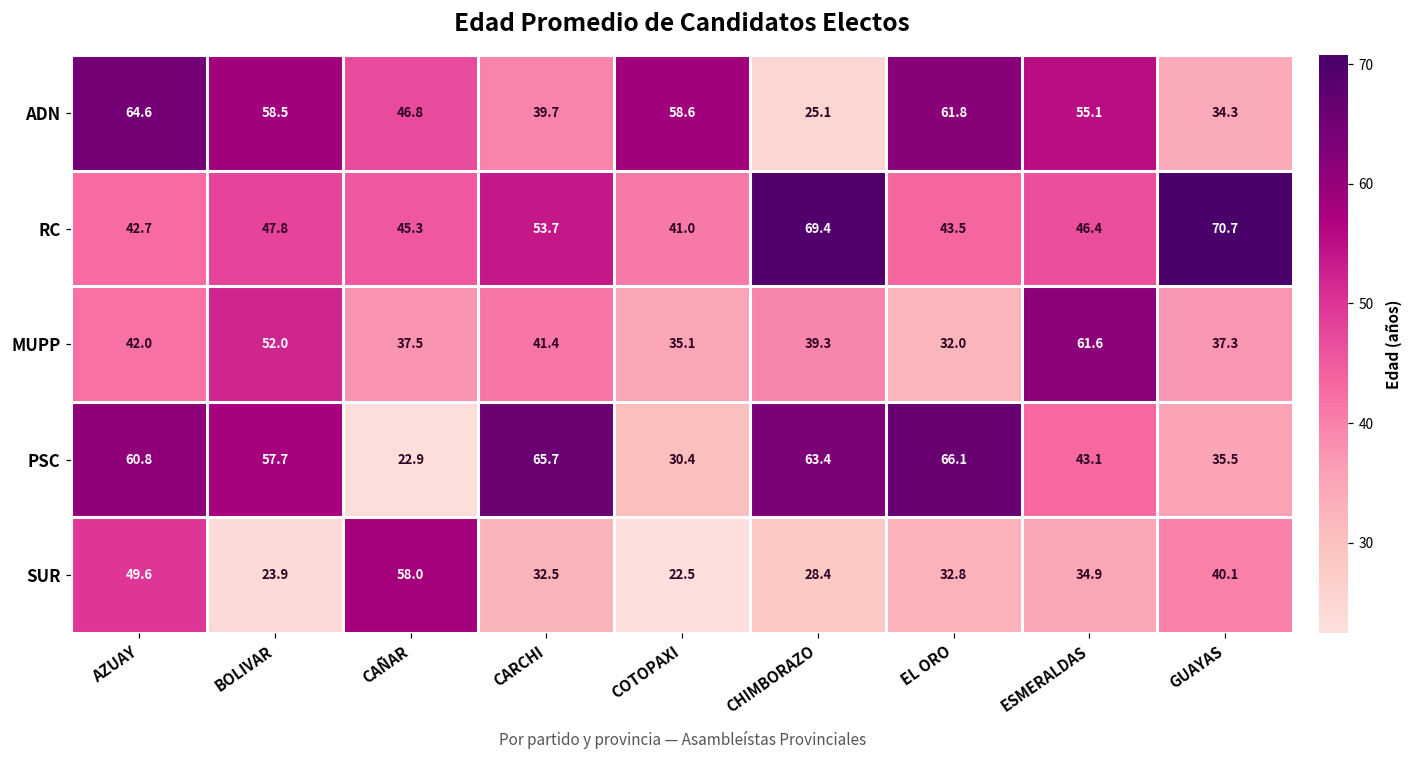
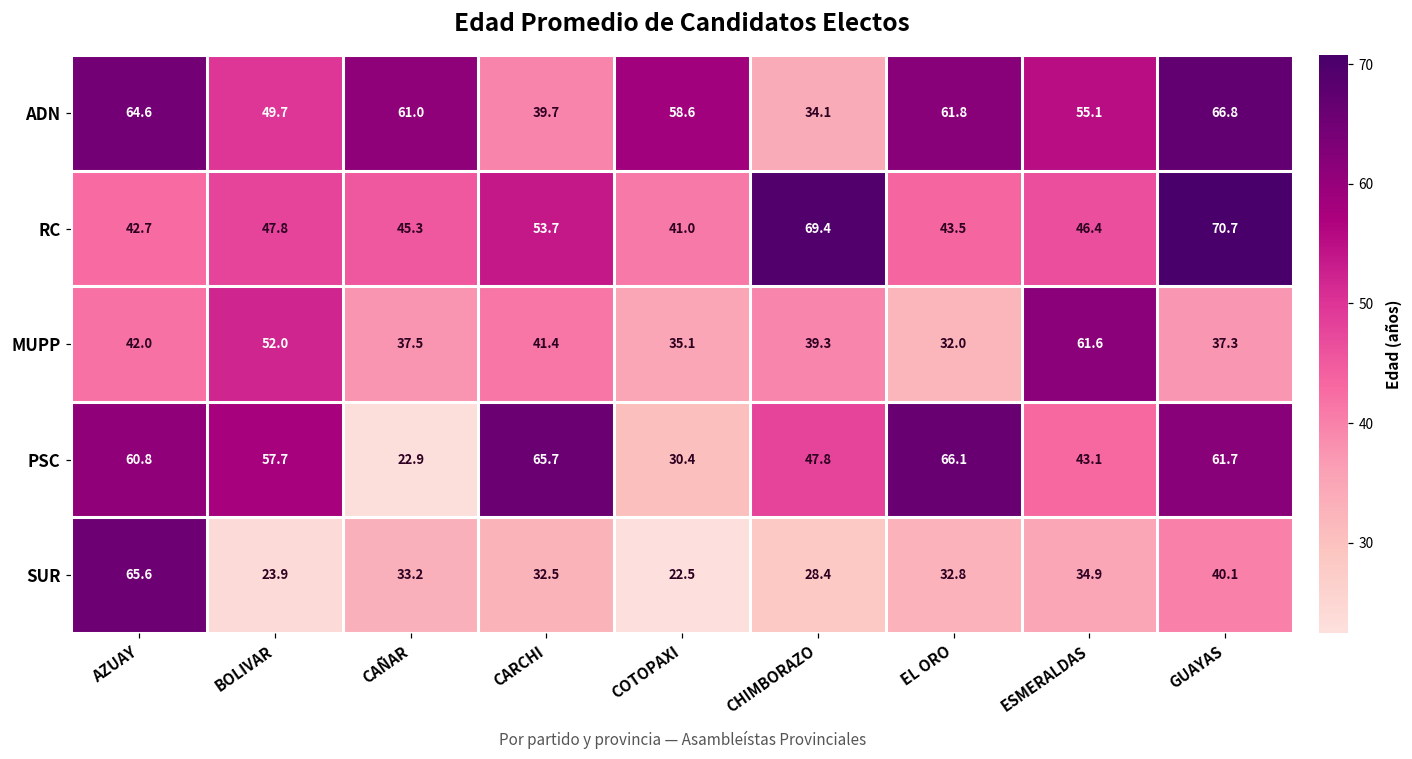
  {
    "ADN": {
      "AZUAY": 64.6,
-     "BOLIVAR": 58.5,
-     "CAÑAR": 46.8,
+     "BOLIVAR": 49.7,
+     "CAÑAR": 61.0,
      "CARCHI": 39.7,
      "COTOPAXI": 58.6,
-     "CHIMBORAZO": 25.1,
+     "CHIMBORAZO": 34.1,
      "EL ORO": 61.8,
      "ESMERALDAS": 55.1,
-     "GUAYAS": 34.3
+     "GUAYAS": 66.8
    },
    "RC": {
      "AZUAY": 42.7,
      "BOLIVAR": 47.8,
      "CAÑAR": 45.3,
      "CARCHI": 53.7,
      "COTOPAXI": 41.0,
      "CHIMBORAZO": 69.4,
      "EL ORO": 43.5,
      "ESMERALDAS": 46.4,
      "GUAYAS": 70.7
    },
    "MUPP": {
      "AZUAY": 42.0,
      "BOLIVAR": 52.0,
      "CAÑAR": 37.5,
      "CARCHI": 41.4,
      "COTOPAXI": 35.1,
      "CHIMBORAZO": 39.3,
      "EL ORO": 32.0,
      "ESMERALDAS": 61.6,
      "GUAYAS": 37.3
    },
    "PSC": {
      "AZUAY": 60.8,
      "BOLIVAR": 57.7,
      "CAÑAR": 22.9,
      "CARCHI": 65.7,
      "COTOPAXI": 30.4,
-     "CHIMBORAZO": 63.4,
+     "CHIMBORAZO": 47.8,
      "EL ORO": 66.1,
      "ESMERALDAS": 43.1,
-     "GUAYAS": 35.5
+     "GUAYAS": 61.7
    },
    "SUR": {
-     "AZUAY": 49.6,
+     "AZUAY": 65.6,
      "BOLIVAR": 23.9,
-     "CAÑAR": 58.0,
+     "CAÑAR": 33.2,
      "CARCHI": 32.5,
      "COTOPAXI": 22.5,
      "CHIMBORAZO": 28.4,
      "EL ORO": 32.8,
      "ESMERALDAS": 34.9,
      "GUAYAS": 40.1
    }
  }
